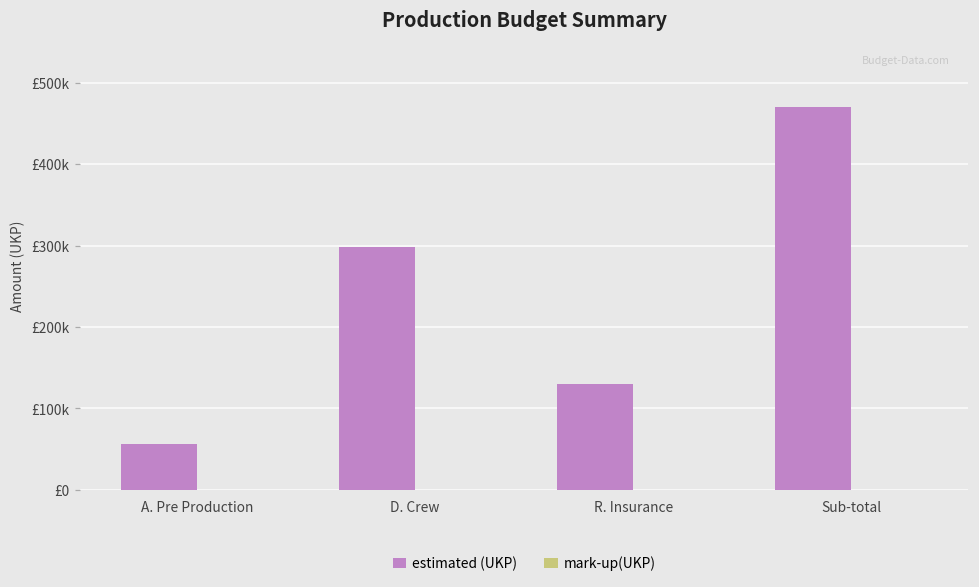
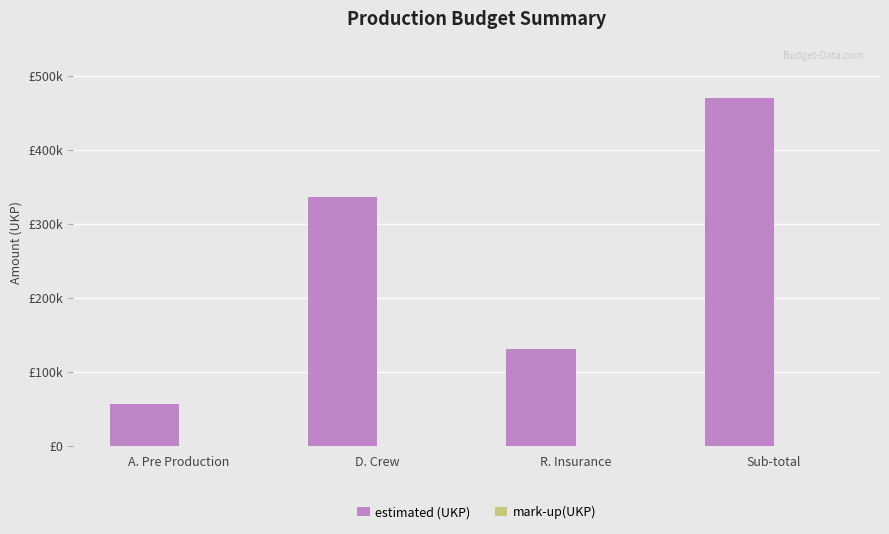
  {
    "estimated (UKP)": {
      "A. Pre Production": "£60000",
-     "D. Crew": "£300000",
+     "D. Crew": "£340000",
      "R. Insurance": "£130000",
      "Sub-total": "£470000"
    },
    "mark-up(UKP)": {
      "A. Pre Production": "£0",
      "D. Crew": "£0",
      "R. Insurance": "£0",
      "Sub-total": "£0"
    }
  }
